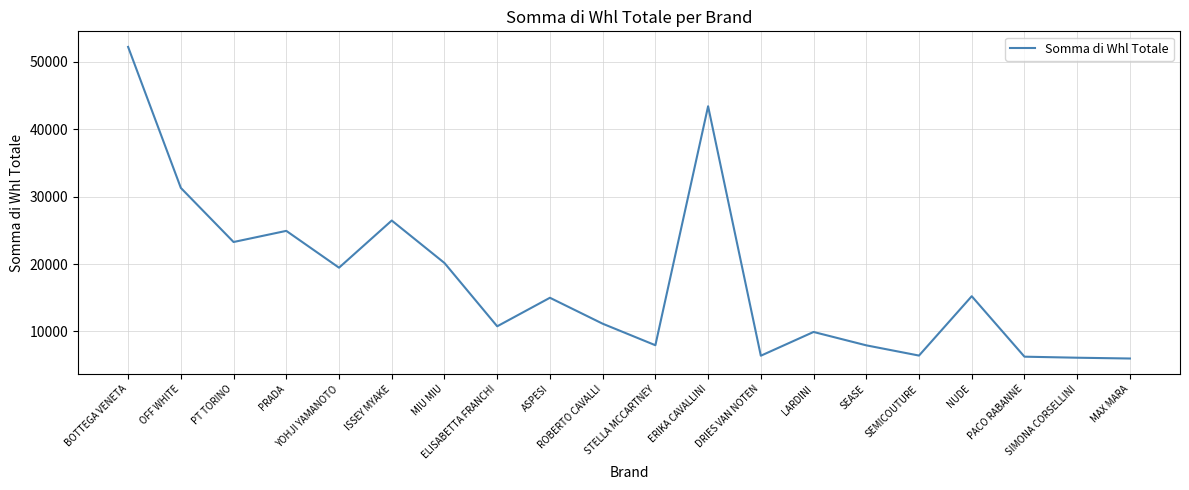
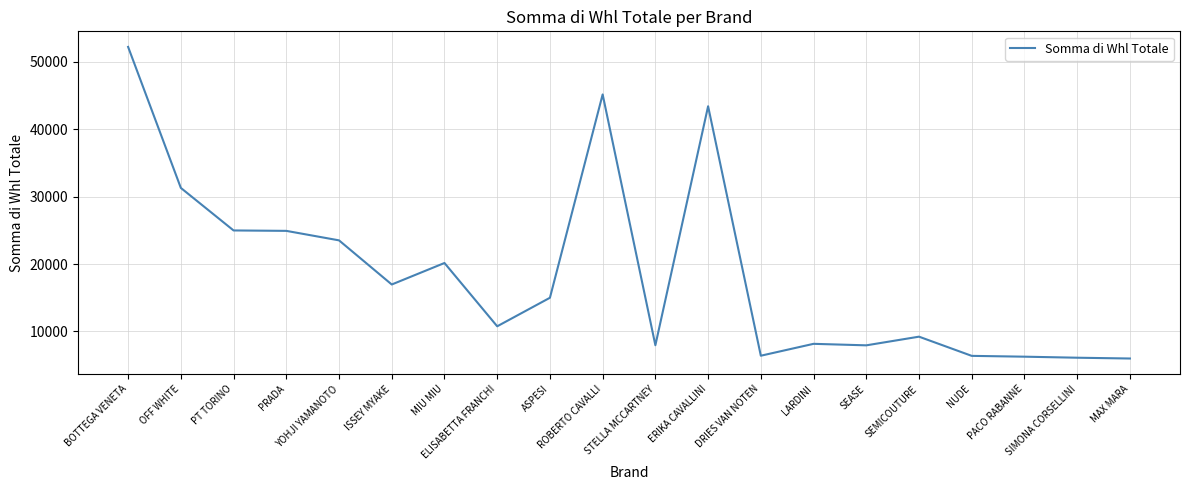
  {
    "BOTTEGA VENETA": 52000,
    "OFF WHITE": 31000,
-   "PT TORINO": 23000,
+   "PT TORINO": 25000,
    "PRADA": 25000,
-   "YOHJI YAMANOTO": 19000,
-   "ISSEY MYAKE": 26000,
+   "YOHJI YAMANOTO": 24000,
+   "ISSEY MYAKE": 17000,
    "MIU MIU": 20000,
    "ELISABETTA FRANCHI": 11000,
    "ASPESI": 15000,
-   "ROBERTO CAVALLI": 11000,
+   "ROBERTO CAVALLI": 45000,
    "STELLA MCCARTNEY": 8000,
    "ERIKA CAVALLINI": 43000,
    "DRIES VAN NOTEN": 6000,
-   "LARDINI": 10000,
+   "LARDINI": 8000,
    "SEASE": 8000,
-   "SEMICOUTURE": 6000,
-   "NUDE": 15000,
+   "SEMICOUTURE": 9000,
+   "NUDE": 6000,
    "PACO RABANNE": 6000,
    "SIMONA CORSELLINI": 6000,
    "MAX MARA": 6000
  }
